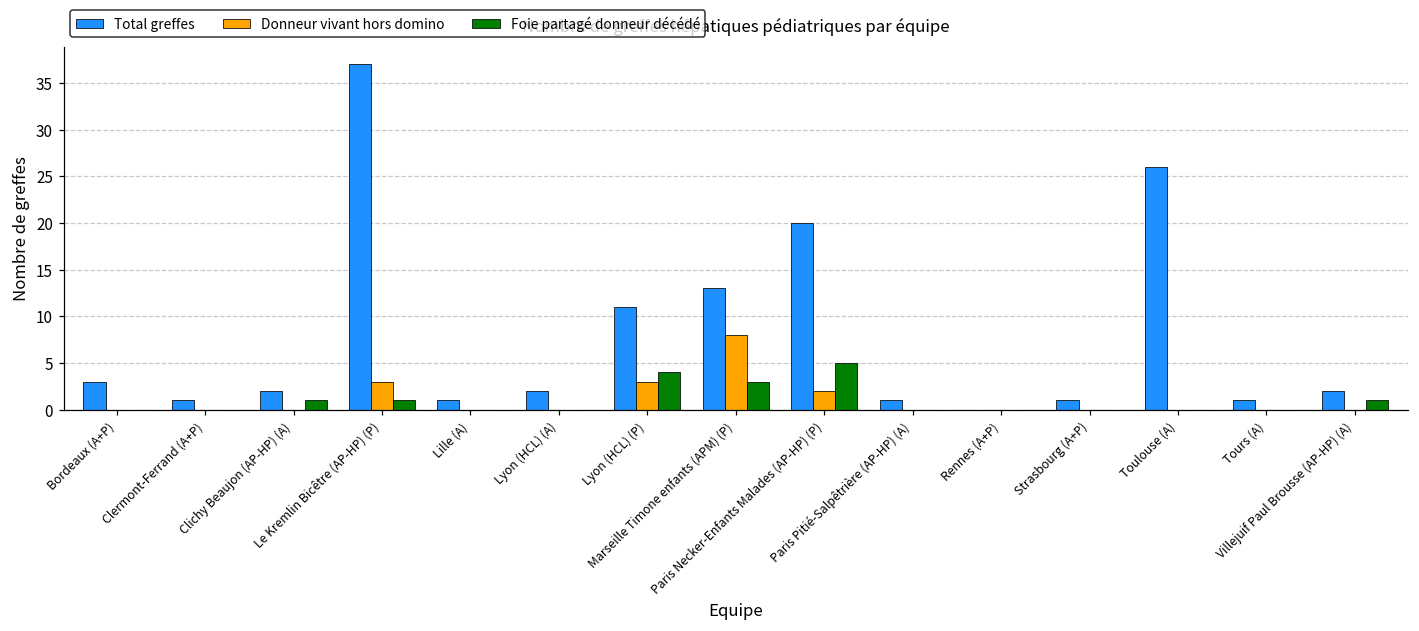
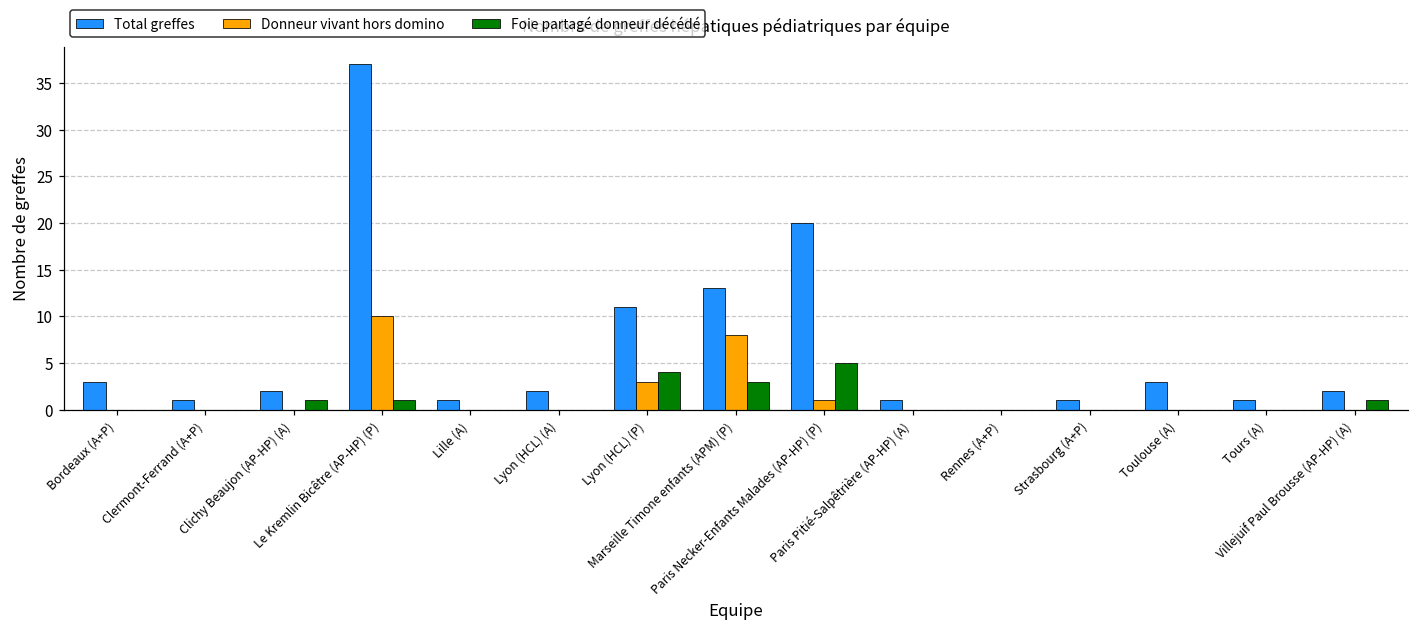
  {
    "Total greffes": {
      "Bordeaux (A+P)": 3,
      "Clermont-Ferrand (A+P)": 1,
      "Clichy Beaujon (AP-HP) (A)": 2,
      "Le Kremlin Bicêtre (AP-HP) (P)": 37,
      "Lille (A)": 1,
      "Lyon (HCL) (A)": 2,
      "Lyon (HCL) (P)": 11,
      "Marseille Timone enfants (APM) (P)": 13,
      "Paris Necker-Enfants Malades (AP-HP) (P)": 20,
      "Paris Pitié-Salpêtrière (AP-HP) (A)": 1,
      "Rennes (A+P)": 0,
      "Strasbourg (A+P)": 1,
-     "Toulouse (A)": 26,
+     "Toulouse (A)": 3,
      "Tours (A)": 1,
      "Villejuif Paul Brousse (AP-HP) (A)": 2
    },
    "Donneur vivant hors domino": {
      "Bordeaux (A+P)": 0,
      "Clermont-Ferrand (A+P)": 0,
      "Clichy Beaujon (AP-HP) (A)": 0,
-     "Le Kremlin Bicêtre (AP-HP) (P)": 3,
+     "Le Kremlin Bicêtre (AP-HP) (P)": 10,
      "Lille (A)": 0,
      "Lyon (HCL) (A)": 0,
      "Lyon (HCL) (P)": 3,
      "Marseille Timone enfants (APM) (P)": 8,
-     "Paris Necker-Enfants Malades (AP-HP) (P)": 2,
+     "Paris Necker-Enfants Malades (AP-HP) (P)": 1,
      "Paris Pitié-Salpêtrière (AP-HP) (A)": 0,
      "Rennes (A+P)": 0,
      "Strasbourg (A+P)": 0,
      "Toulouse (A)": 0,
      "Tours (A)": 0,
      "Villejuif Paul Brousse (AP-HP) (A)": 0
    },
    "Foie partagé donneur décédé": {
      "Bordeaux (A+P)": 0,
      "Clermont-Ferrand (A+P)": 0,
      "Clichy Beaujon (AP-HP) (A)": 1,
      "Le Kremlin Bicêtre (AP-HP) (P)": 1,
      "Lille (A)": 0,
      "Lyon (HCL) (A)": 0,
      "Lyon (HCL) (P)": 4,
      "Marseille Timone enfants (APM) (P)": 3,
      "Paris Necker-Enfants Malades (AP-HP) (P)": 5,
      "Paris Pitié-Salpêtrière (AP-HP) (A)": 0,
      "Rennes (A+P)": 0,
      "Strasbourg (A+P)": 0,
      "Toulouse (A)": 0,
      "Tours (A)": 0,
      "Villejuif Paul Brousse (AP-HP) (A)": 1
    }
  }
